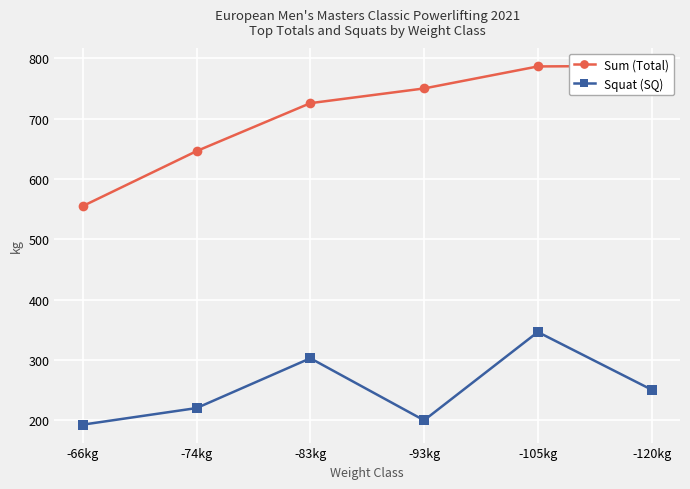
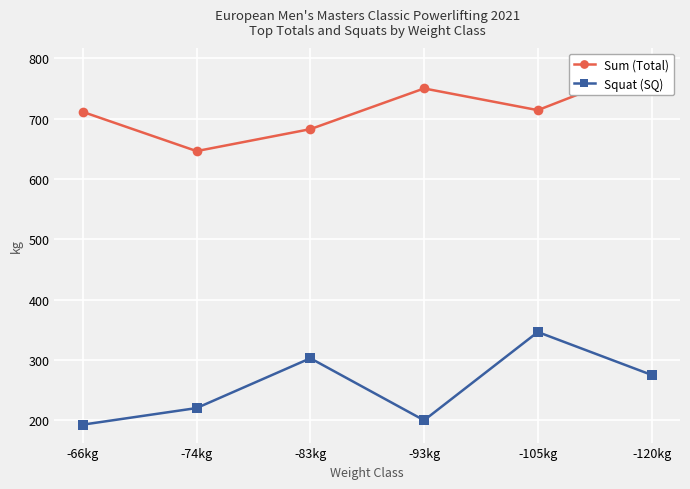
  {
    "Sum (Total)": {
-     "-66kg": 560,
+     "-66kg": 710,
      "-74kg": 650,
-     "-83kg": 730,
+     "-83kg": 680,
      "-93kg": 750,
-     "-105kg": 790
+     "-105kg": 710
    },
    "Squat (SQ)": {
      "-66kg": 190,
      "-74kg": 220,
      "-83kg": 300,
      "-93kg": 200,
      "-105kg": 350,
-     "-120kg": 250
+     "-120kg": 280
    }
  }
